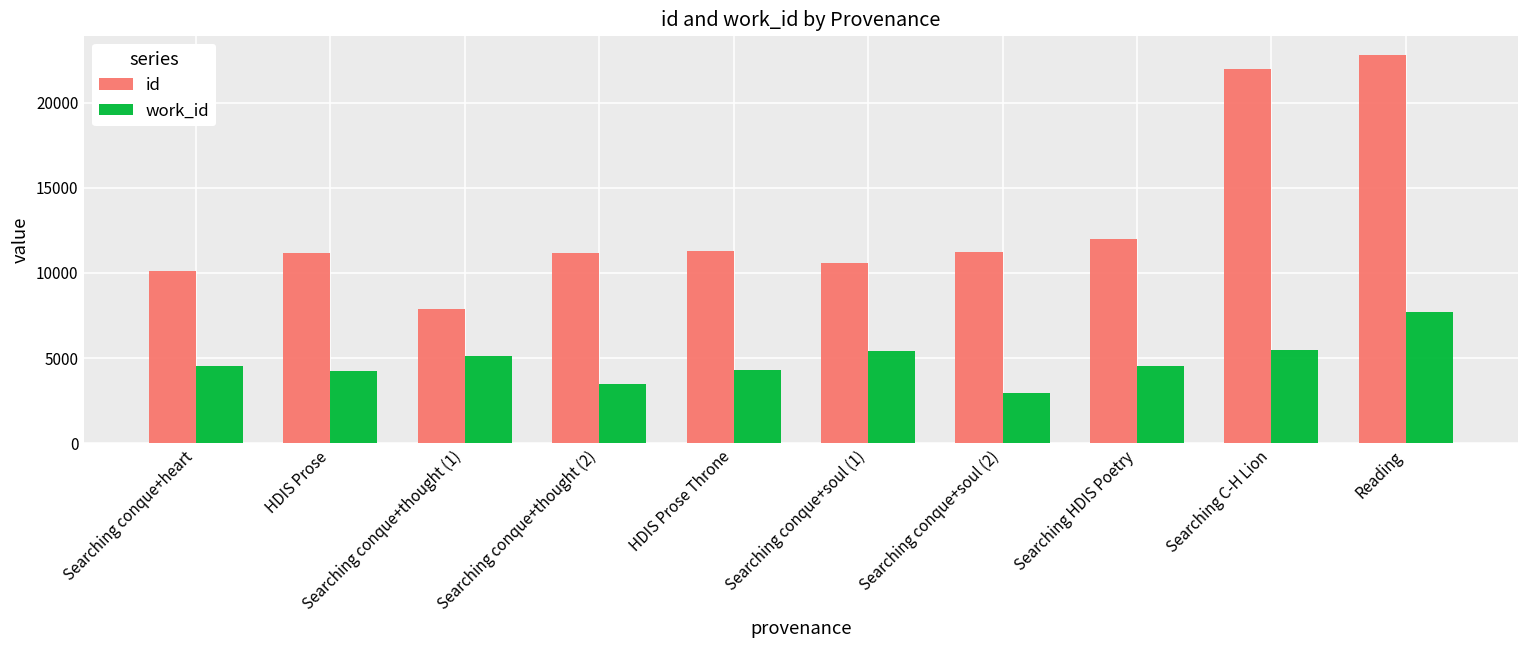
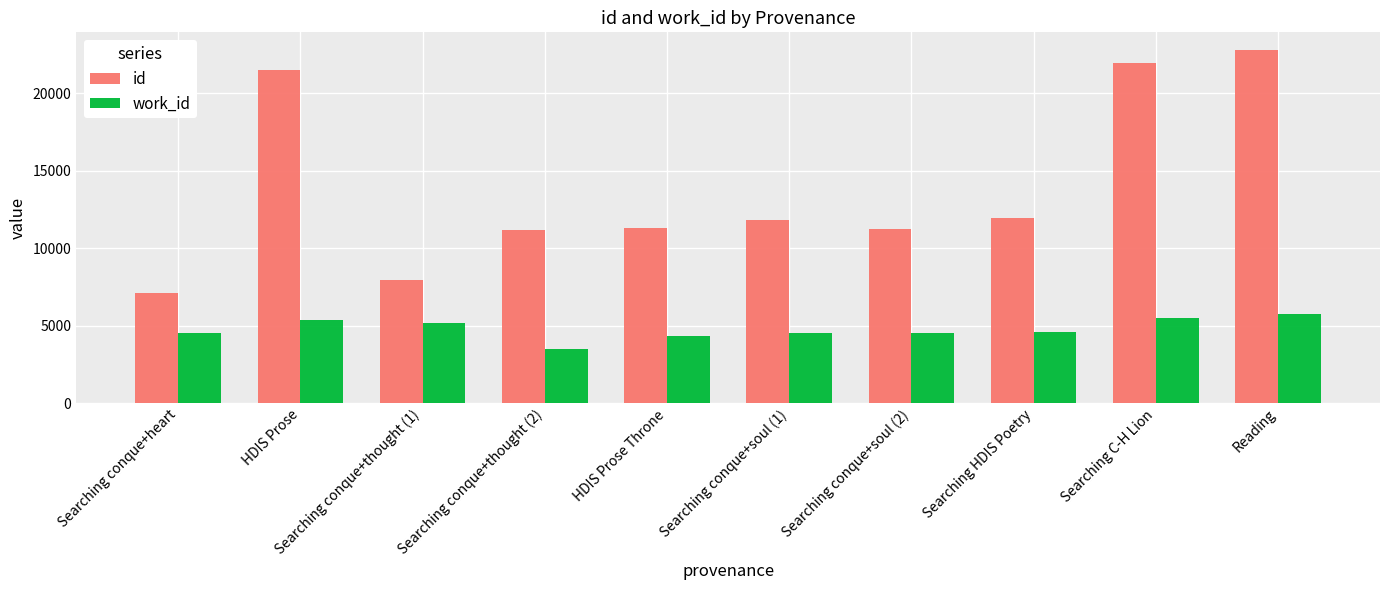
  {
    "id": {
-     "Searching conque+heart": 10100,
-     "HDIS Prose": 11100,
+     "Searching conque+heart": 7100,
+     "HDIS Prose": 21500,
      "Searching conque+thought (1)": 7900,
      "Searching conque+thought (2)": 11200,
      "HDIS Prose Throne": 11300,
-     "Searching conque+soul (1)": 10600,
+     "Searching conque+soul (1)": 11800,
      "Searching conque+soul (2)": 11200,
      "Searching HDIS Poetry": 12000,
      "Searching C-H Lion": 22000,
      "Reading": 22800
    },
    "work_id": {
      "Searching conque+heart": 4500,
-     "HDIS Prose": 4300,
+     "HDIS Prose": 5300,
      "Searching conque+thought (1)": 5100,
      "Searching conque+thought (2)": 3500,
      "HDIS Prose Throne": 4300,
-     "Searching conque+soul (1)": 5400,
-     "Searching conque+soul (2)": 3000,
+     "Searching conque+soul (1)": 4500,
+     "Searching conque+soul (2)": 4500,
      "Searching HDIS Poetry": 4600,
      "Searching C-H Lion": 5500,
-     "Reading": 7700
+     "Reading": 5800
    }
  }
